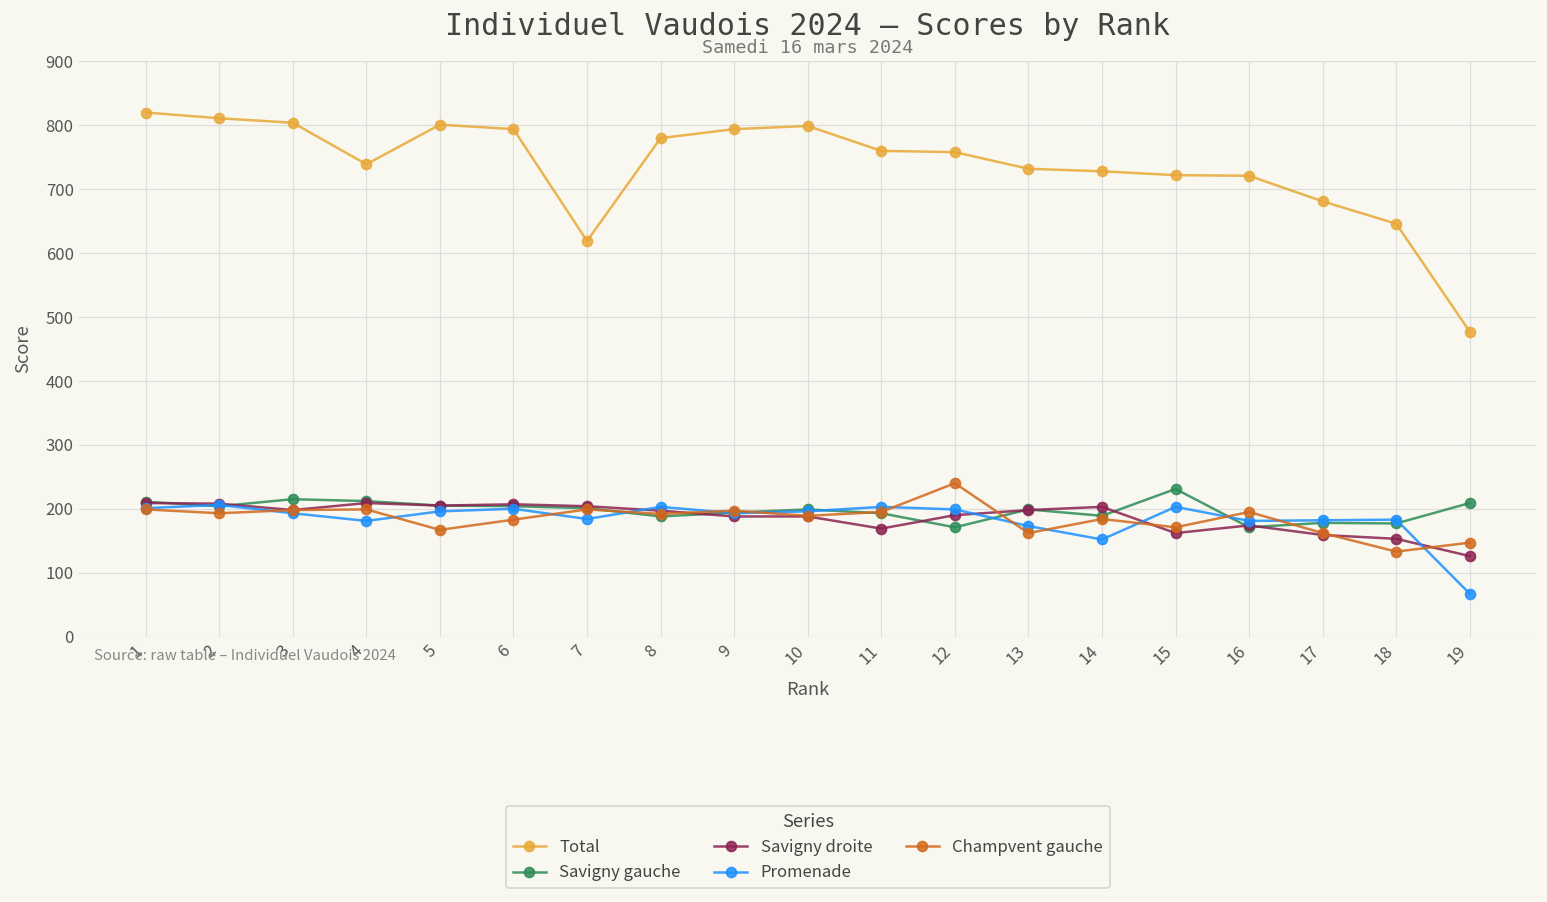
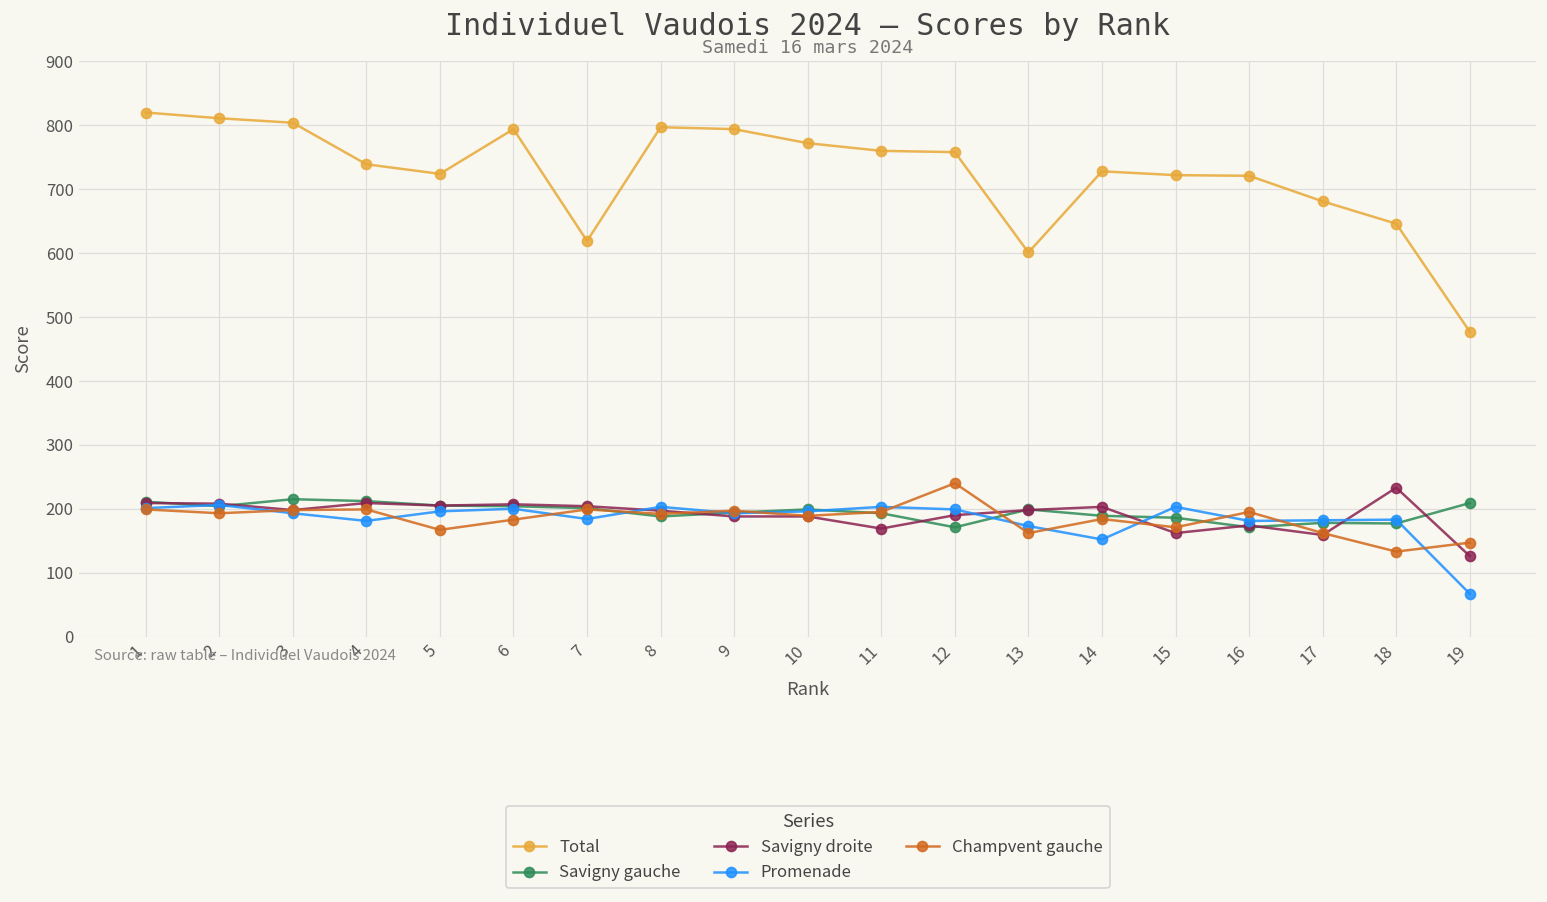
  {
    "Total": {
      "1": 820,
      "2": 810,
      "3": 800,
      "4": 740,
-     "5": 800,
+     "5": 720,
      "6": 790,
      "7": 620,
-     "8": 780,
+     "8": 800,
      "9": 790,
-     "10": 800,
+     "10": 770,
      "11": 760,
      "12": 760,
-     "13": 730,
+     "13": 600,
      "14": 730,
      "15": 720,
      "16": 720,
      "17": 680,
      "18": 650,
      "19": 480
    },
    "Savigny gauche": {
      "3": 220,
      "12": 170,
      "14": 190,
-     "15": 230,
+     "15": 190,
      "18": 180,
      "19": 210
    },
    "Savigny droite": {
      "8": 200,
      "9": 190,
      "11": 170,
      "12": 190,
      "14": 200,
      "15": 160,
-     "18": 150,
+     "18": 230,
      "19": 130
    },
    "Promenade": {
      "3": 190,
      "4": 180,
      "5": 200,
      "7": 180,
      "8": 200,
      "11": 200,
      "12": 200,
      "13": 170,
      "14": 150,
      "15": 200,
      "16": 180,
      "18": 180,
      "19": 70
    },
    "Champvent gauche": {
      "2": 190,
      "4": 200,
      "5": 170,
      "6": 180,
      "12": 240,
      "13": 160,
      "14": 180,
      "15": 170,
      "16": 200,
      "18": 130,
      "19": 150
    }
  }
